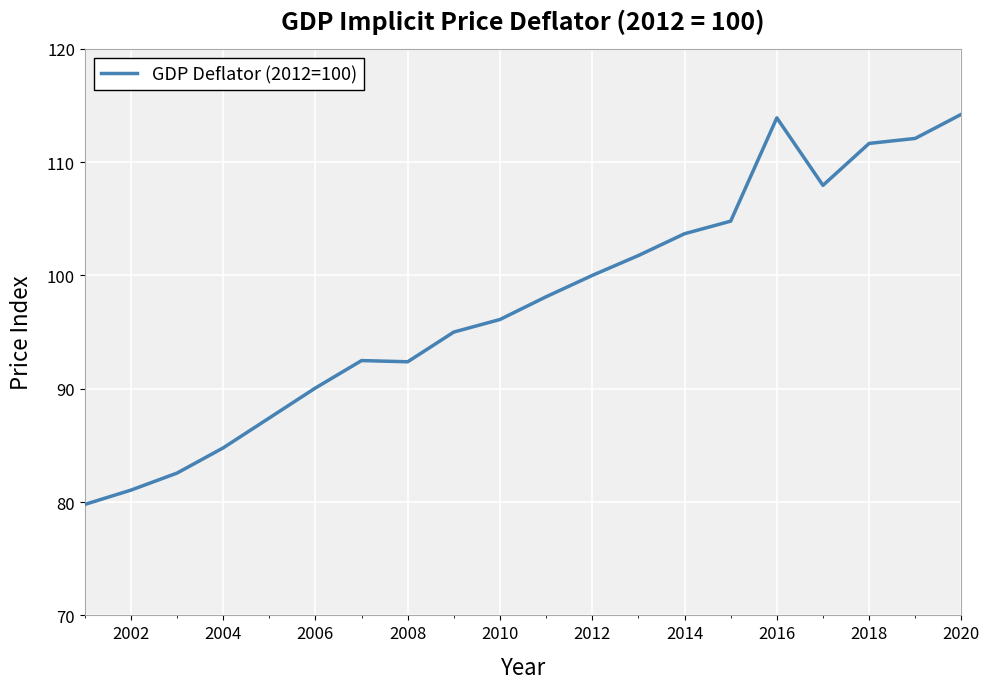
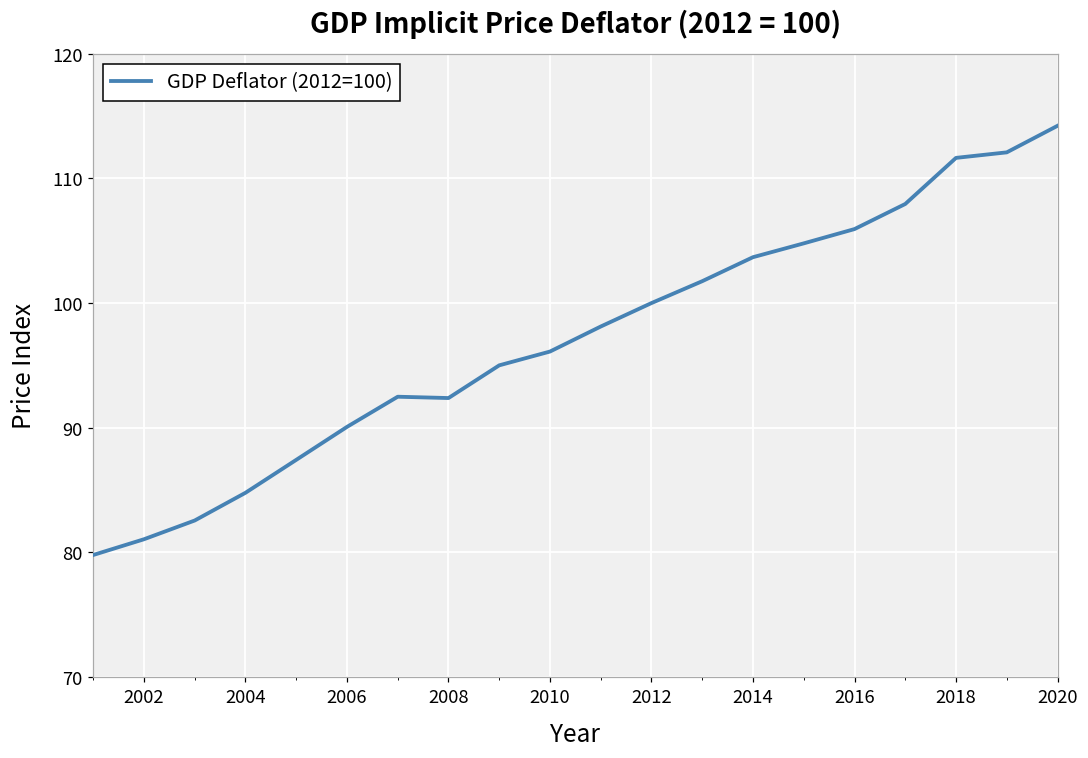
  {
    "2002": 81.1,
    "2004": 84.8,
    "2006": 90.1,
    "2008": 92.4,
    "2010": 96.1,
    "2012": 100.0,
    "2014": 103.7,
-   "2016": 113.9,
+   "2016": 105.9,
    "2018": 111.6,
    "2020": 114.2
  }
